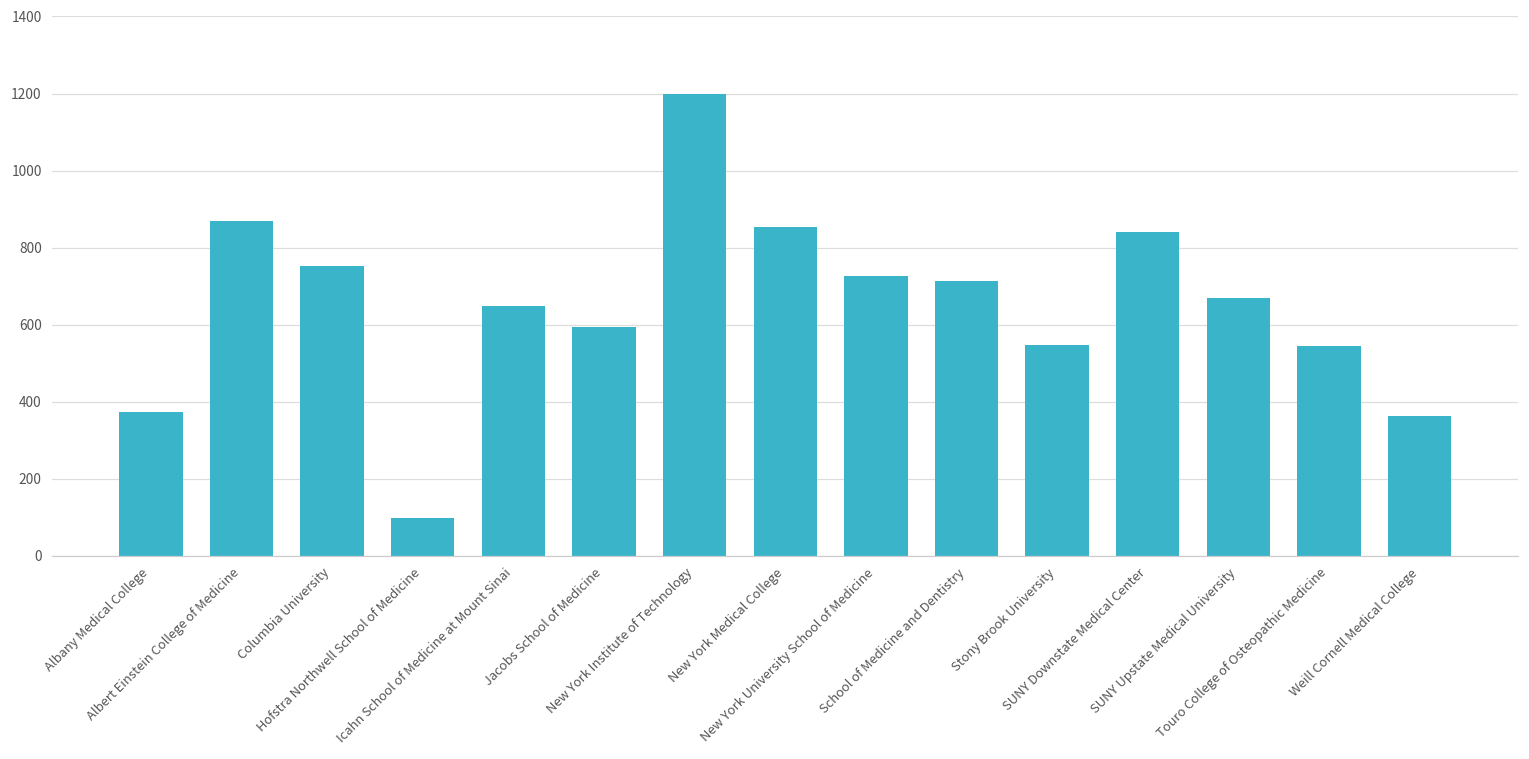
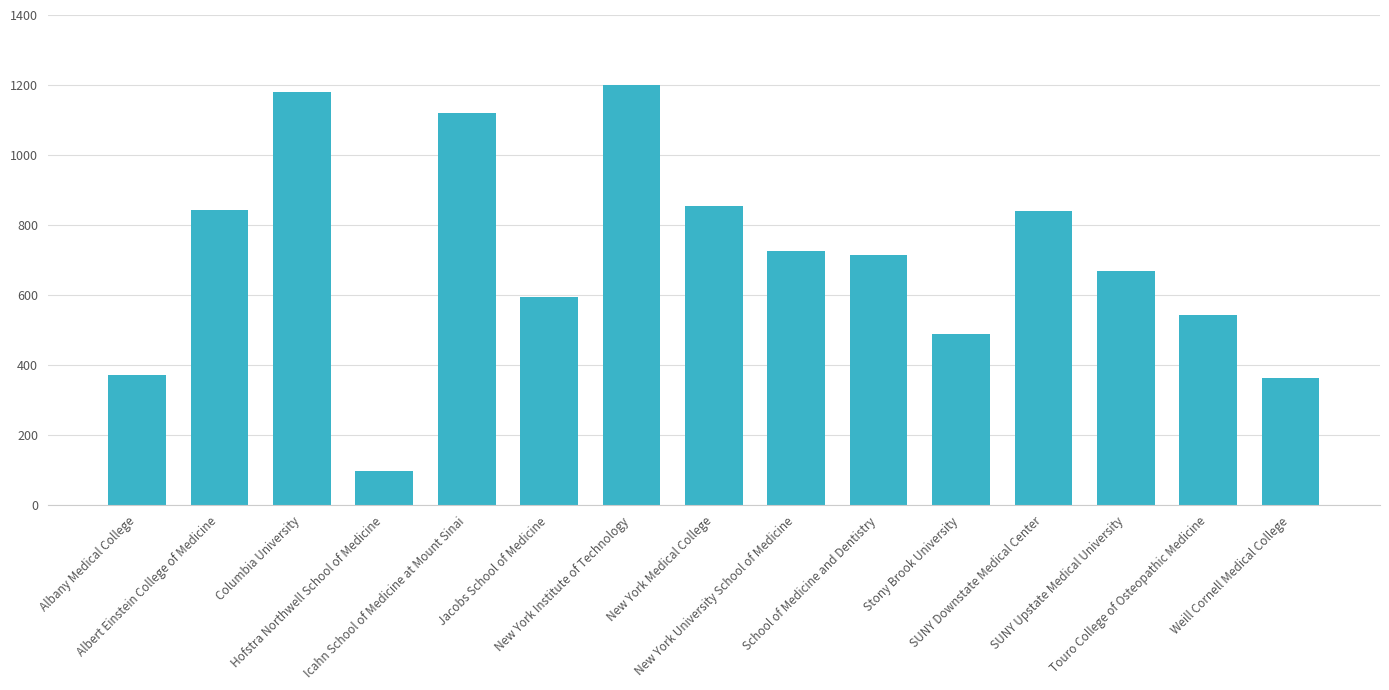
  {
    "Albany Medical College": 370,
-   "Albert Einstein College of Medicine": 870,
-   "Columbia University": 750,
+   "Albert Einstein College of Medicine": 840,
+   "Columbia University": 1180,
    "Hofstra Northwell School of Medicine": 100,
-   "Icahn School of Medicine at Mount Sinai": 650,
+   "Icahn School of Medicine at Mount Sinai": 1120,
    "Jacobs School of Medicine": 590,
    "New York Institute of Technology": 1200,
    "New York Medical College": 850,
    "New York University School of Medicine": 730,
    "School of Medicine and Dentistry": 710,
-   "Stony Brook University": 550,
+   "Stony Brook University": 490,
    "SUNY Downstate Medical Center": 840,
    "SUNY Upstate Medical University": 670,
    "Touro College of Osteopathic Medicine": 540,
    "Weill Cornell Medical College": 360
  }
